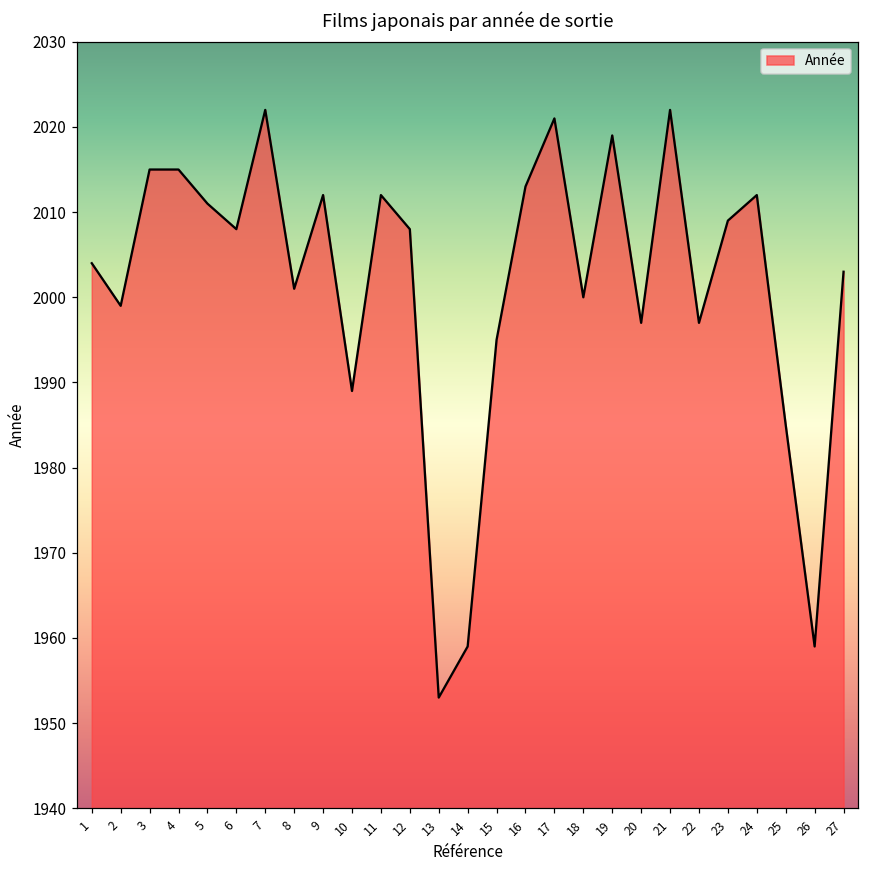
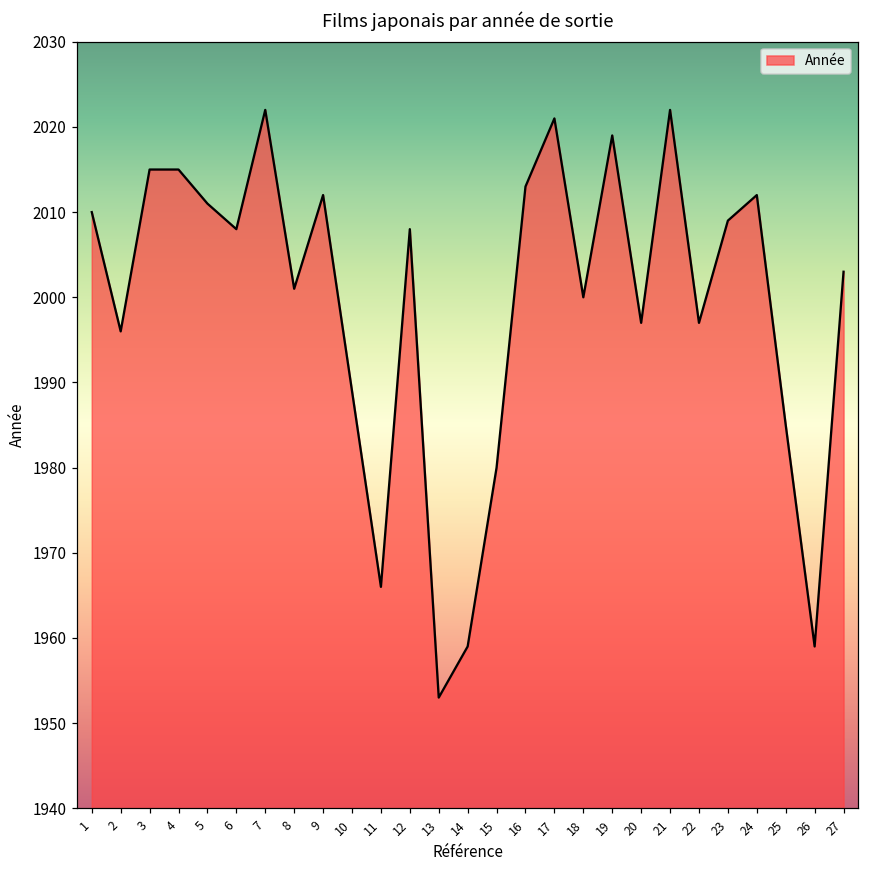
  {
-   "1": 2004,
-   "2": 1999,
+   "1": 2010,
+   "2": 1996,
    "3": 2015,
    "4": 2015,
    "5": 2011,
    "6": 2008,
    "7": 2022,
    "8": 2001,
    "9": 2012,
    "10": 1989,
-   "11": 2012,
+   "11": 1966,
    "12": 2008,
    "13": 1953,
    "14": 1959,
-   "15": 1995,
+   "15": 1980,
    "16": 2013,
    "17": 2021,
    "18": 2000,
    "19": 2019,
    "20": 1997,
    "21": 2022,
    "22": 1997,
    "23": 2009,
    "24": 2012,
    "25": 1985,
    "26": 1959,
    "27": 2003
  }
